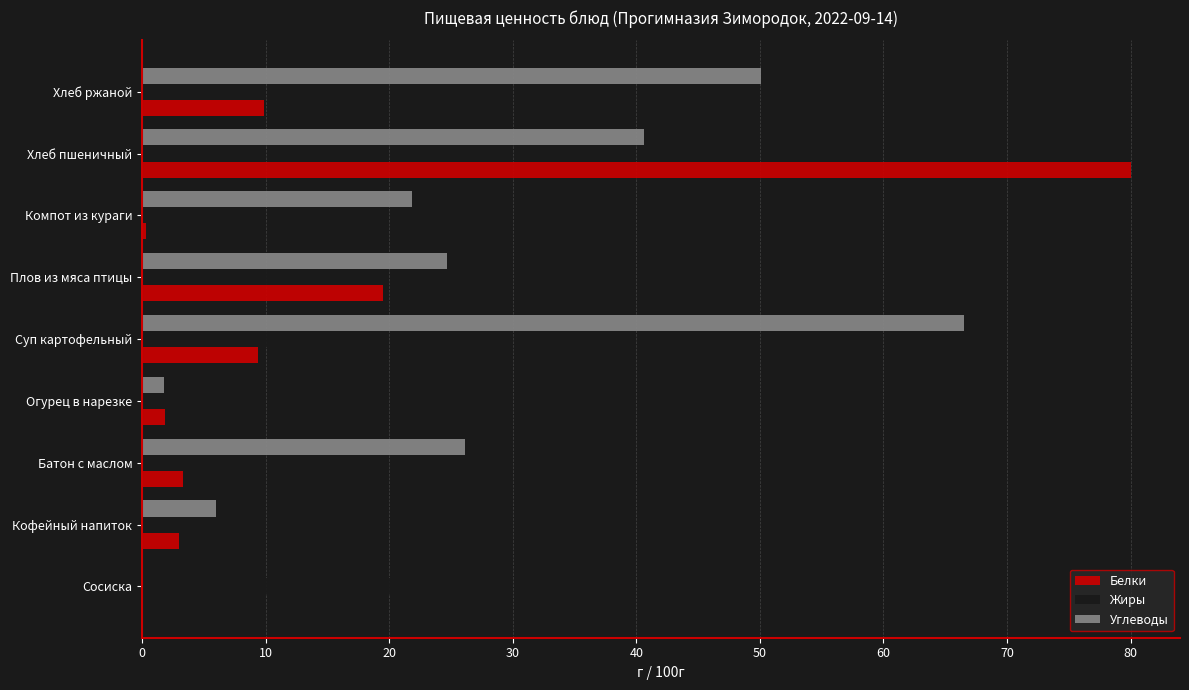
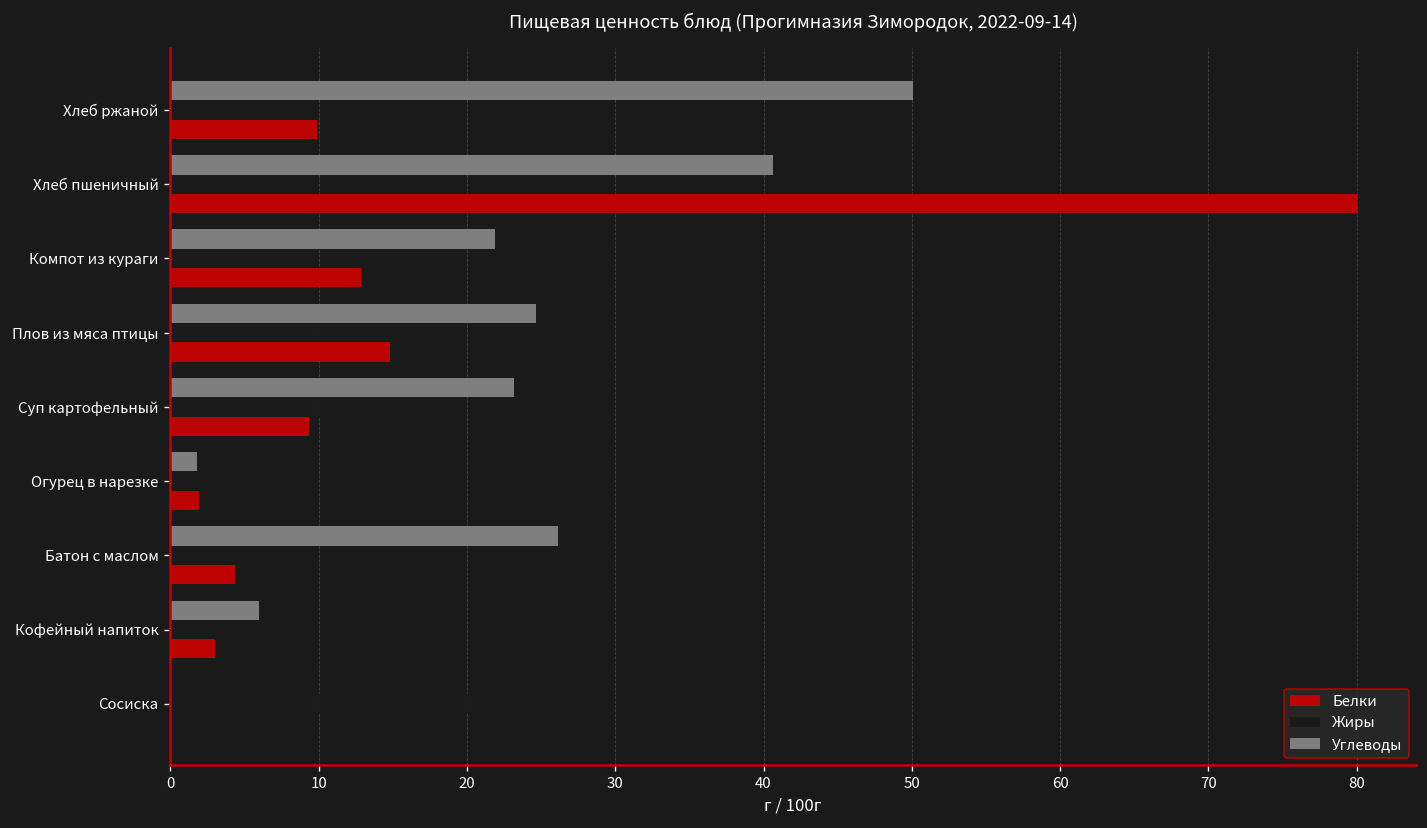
  {
    "Белки": {
      "Хлеб ржаной": 9.9,
      "Хлеб пшеничный": 80.0,
-     "Компот из кураги": 0.3,
-     "Плов из мяса птицы": 19.5,
+     "Компот из кураги": 12.9,
+     "Плов из мяса птицы": 14.8,
      "Суп картофельный": 9.4,
      "Огурец в нарезке": 1.9,
-     "Батон с маслом": 3.3,
+     "Батон с маслом": 4.4,
      "Кофейный напиток": 3.0,
      "Сосиска": 0.0
    },
    "Жиры": {
      "Хлеб ржаной": 1.8,
      "Хлеб пшеничный": 0.9,
      "Плов из мяса птицы": 17.0,
      "Суп картофельный": 11.3,
      "Огурец в нарезке": 0.0,
      "Батон с маслом": 5.3,
      "Кофейный напиток": 3.7,
      "Сосиска": 22.0
    },
    "Углеводы": {
      "Хлеб ржаной": 50.1,
      "Хлеб пшеничный": 40.6,
      "Компот из кураги": 21.9,
      "Плов из мяса птицы": 24.7,
-     "Суп картофельный": 66.5,
+     "Суп картофельный": 23.2,
      "Огурец в нарезке": 1.8,
      "Батон с маслом": 26.1,
      "Кофейный напиток": 6.0,
      "Сосиска": 0.0
    }
  }
